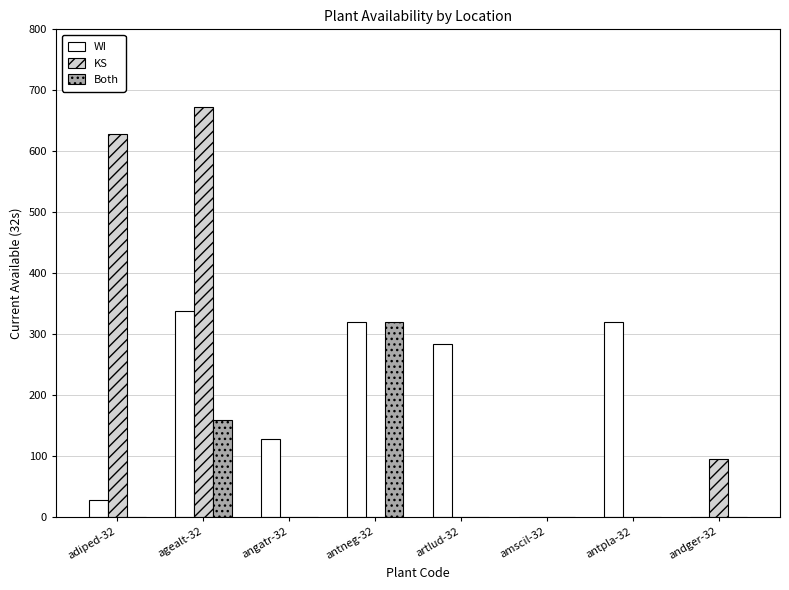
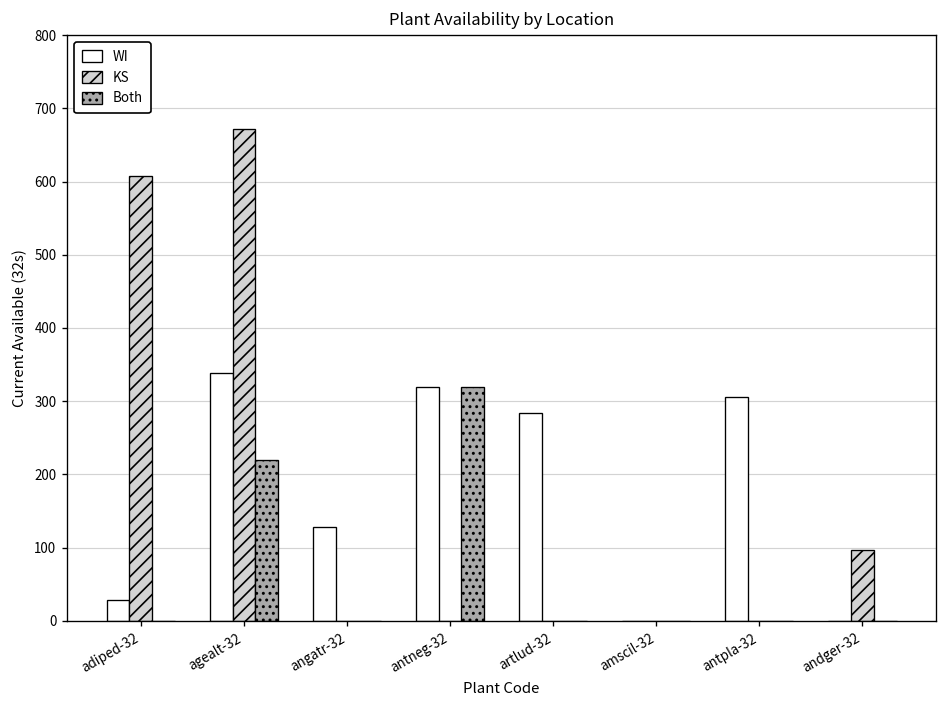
  {
    "WI": {
      "adiped-32": 30,
      "agealt-32": 340,
      "angatr-32": 130,
      "antneg-32": 320,
      "artlud-32": 280,
      "amscil-32": 0,
-     "antpla-32": 320,
+     "antpla-32": 310,
      "andger-32": 0
    },
    "KS": {
-     "adiped-32": 630,
+     "adiped-32": 610,
      "agealt-32": 670,
      "angatr-32": 0,
      "antneg-32": 0,
      "artlud-32": 0,
      "amscil-32": 0,
      "antpla-32": 0,
      "andger-32": 100
    },
    "Both": {
      "adiped-32": 0,
-     "agealt-32": 160,
+     "agealt-32": 220,
      "angatr-32": 0,
      "antneg-32": 320,
      "artlud-32": 0,
      "amscil-32": 0,
      "antpla-32": 0,
      "andger-32": 0
    }
  }
